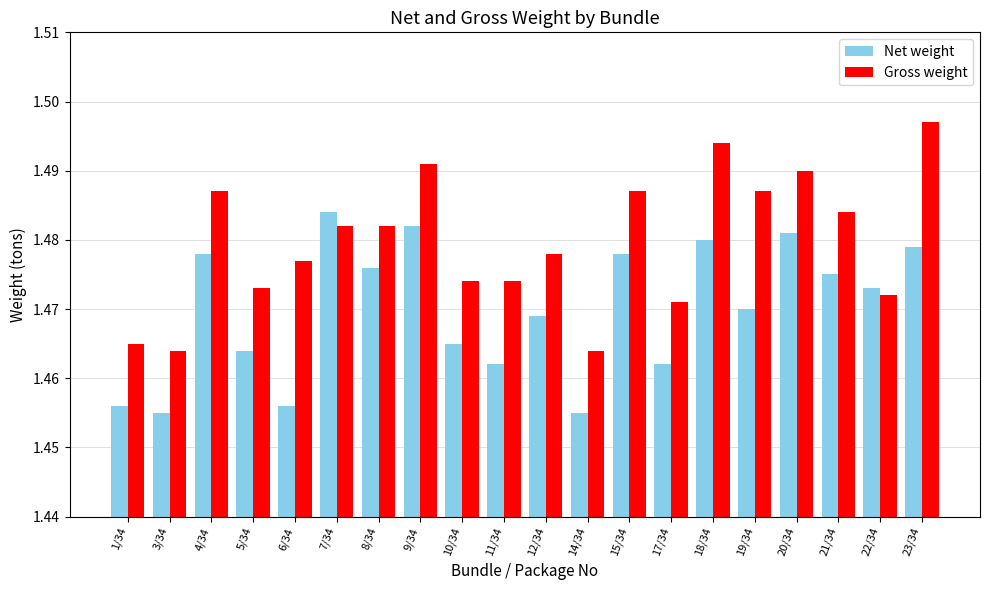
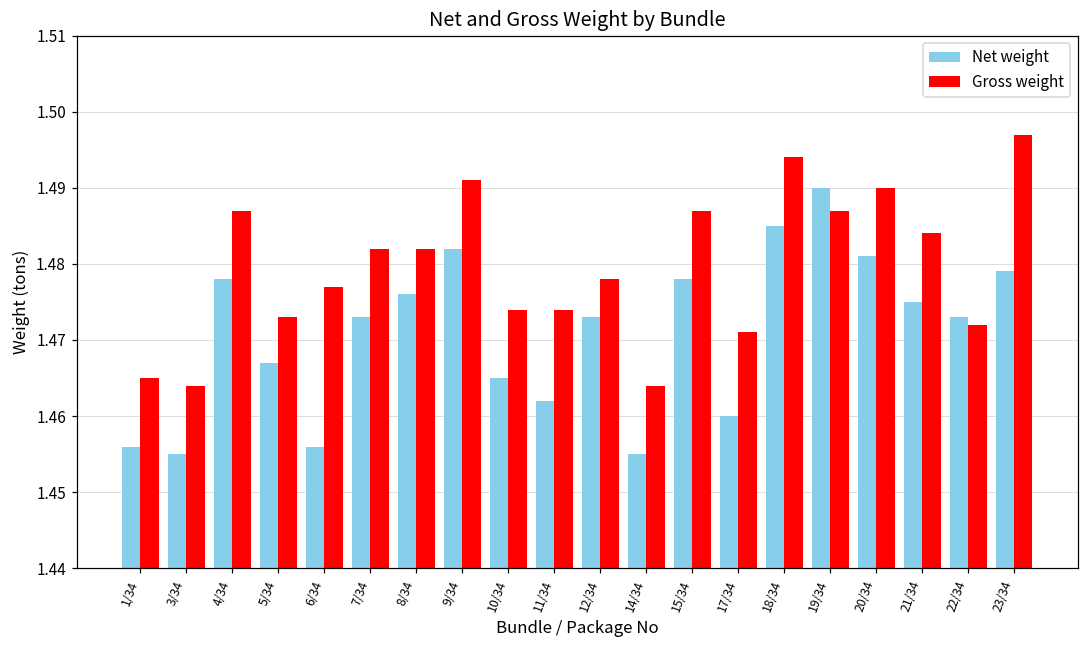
  {
    "Net weight": {
      "1/34": 1.456,
      "3/34": 1.455,
      "4/34": 1.478,
-     "5/34": 1.464,
+     "5/34": 1.467,
      "6/34": 1.456,
-     "7/34": 1.484,
+     "7/34": 1.473,
      "8/34": 1.476,
      "9/34": 1.482,
      "10/34": 1.465,
      "11/34": 1.462,
-     "12/34": 1.469,
+     "12/34": 1.473,
      "14/34": 1.455,
      "15/34": 1.478,
-     "17/34": 1.462,
-     "18/34": 1.480,
-     "19/34": 1.47,
+     "17/34": 1.460,
+     "18/34": 1.485,
+     "19/34": 1.49,
      "20/34": 1.481,
      "21/34": 1.475,
      "22/34": 1.473,
      "23/34": 1.479
    },
    "Gross weight": {
      "1/34": 1.465,
      "3/34": 1.464,
      "4/34": 1.487,
      "5/34": 1.473,
      "6/34": 1.477,
      "7/34": 1.482,
      "8/34": 1.482,
      "9/34": 1.491,
      "10/34": 1.474,
      "11/34": 1.474,
      "12/34": 1.478,
      "14/34": 1.464,
      "15/34": 1.487,
      "17/34": 1.471,
      "18/34": 1.494,
      "19/34": 1.487,
      "20/34": 1.490,
      "21/34": 1.484,
      "22/34": 1.472,
      "23/34": 1.497
    }
  }
